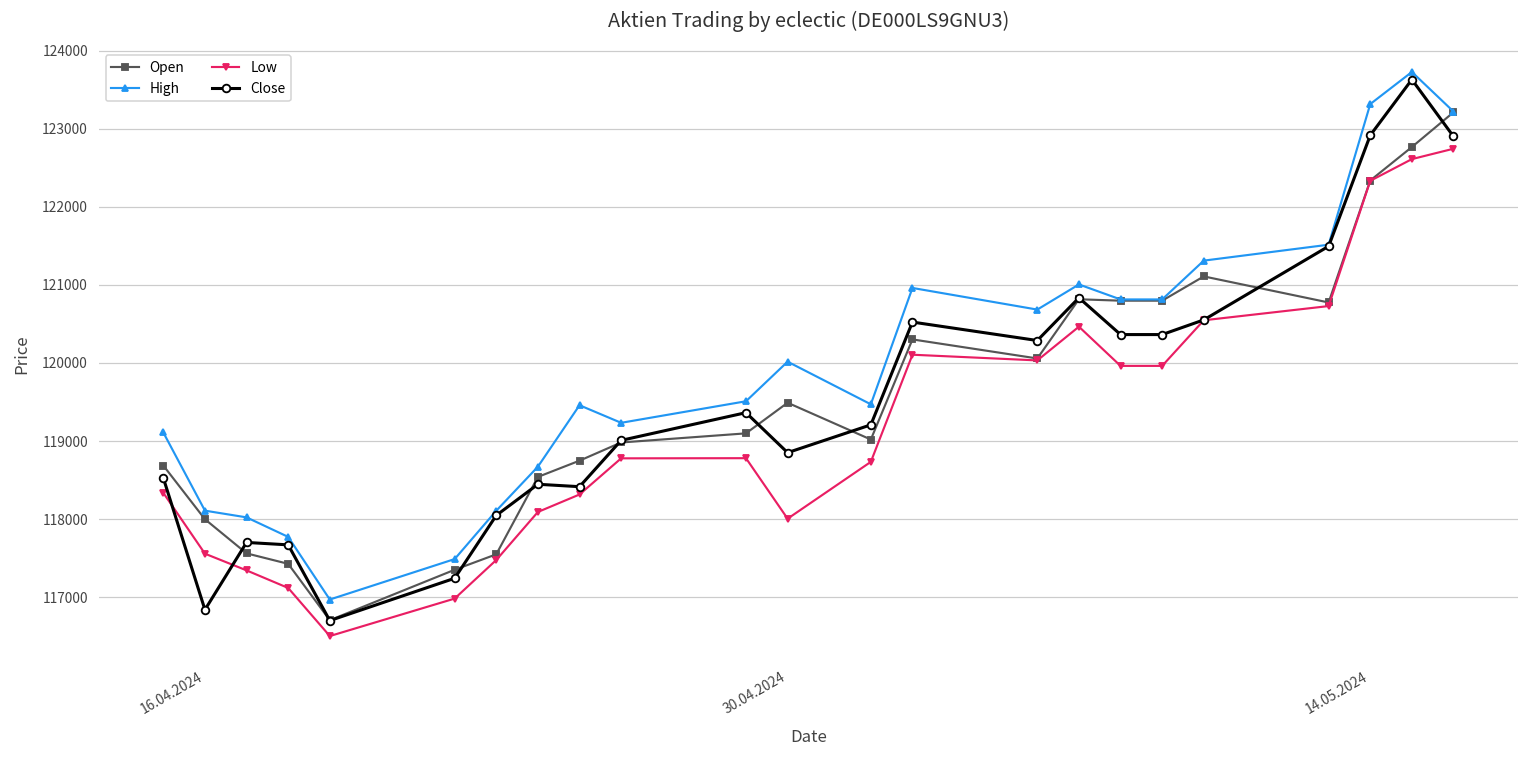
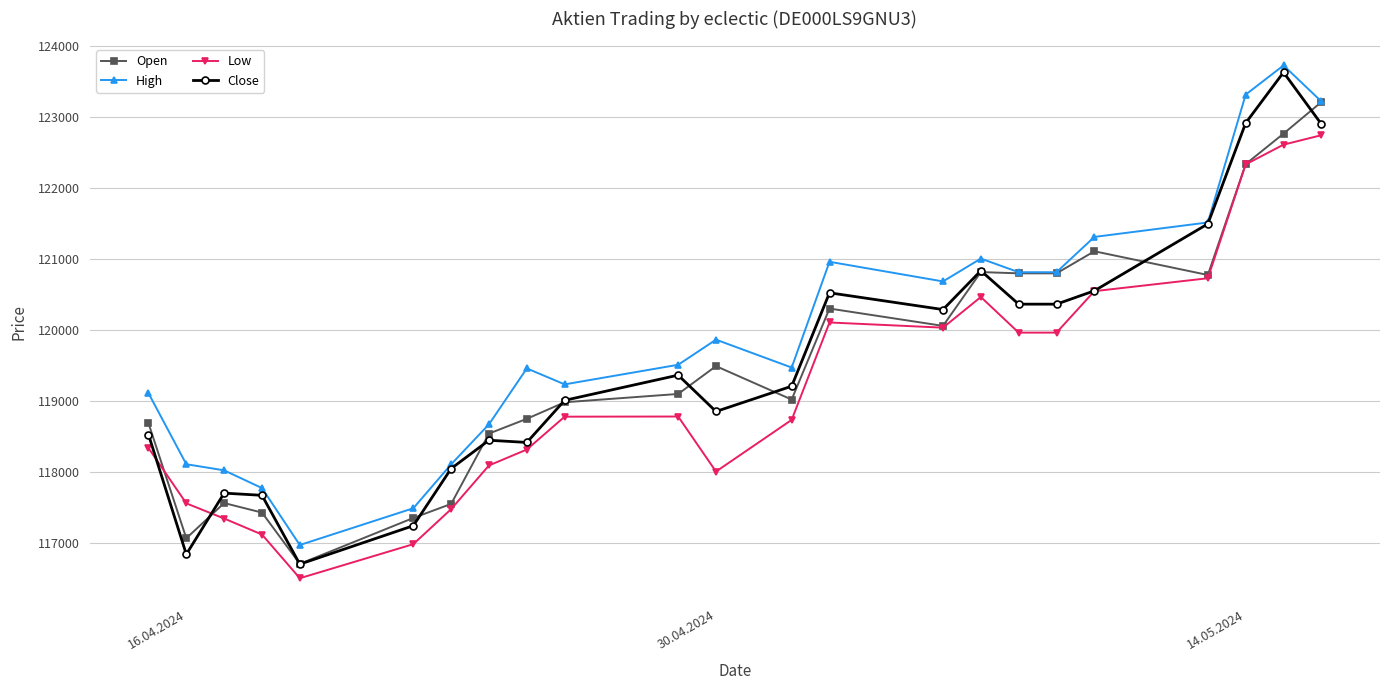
  {
    "Open": {
-     "16.04.2024": 118000,
+     "16.04.2024": 117100,
      "30.04.2024": 119500
    },
    "High": {
      "16.04.2024": 118100,
-     "30.04.2024": 120000,
+     "30.04.2024": 119900,
      "14.05.2024": 123300
    },
    "Low": {
      "16.04.2024": 117600,
      "30.04.2024": 118000
    },
    "Close": {
      "16.04.2024": 116800,
      "30.04.2024": 118900,
      "14.05.2024": 122900
    }
  }
